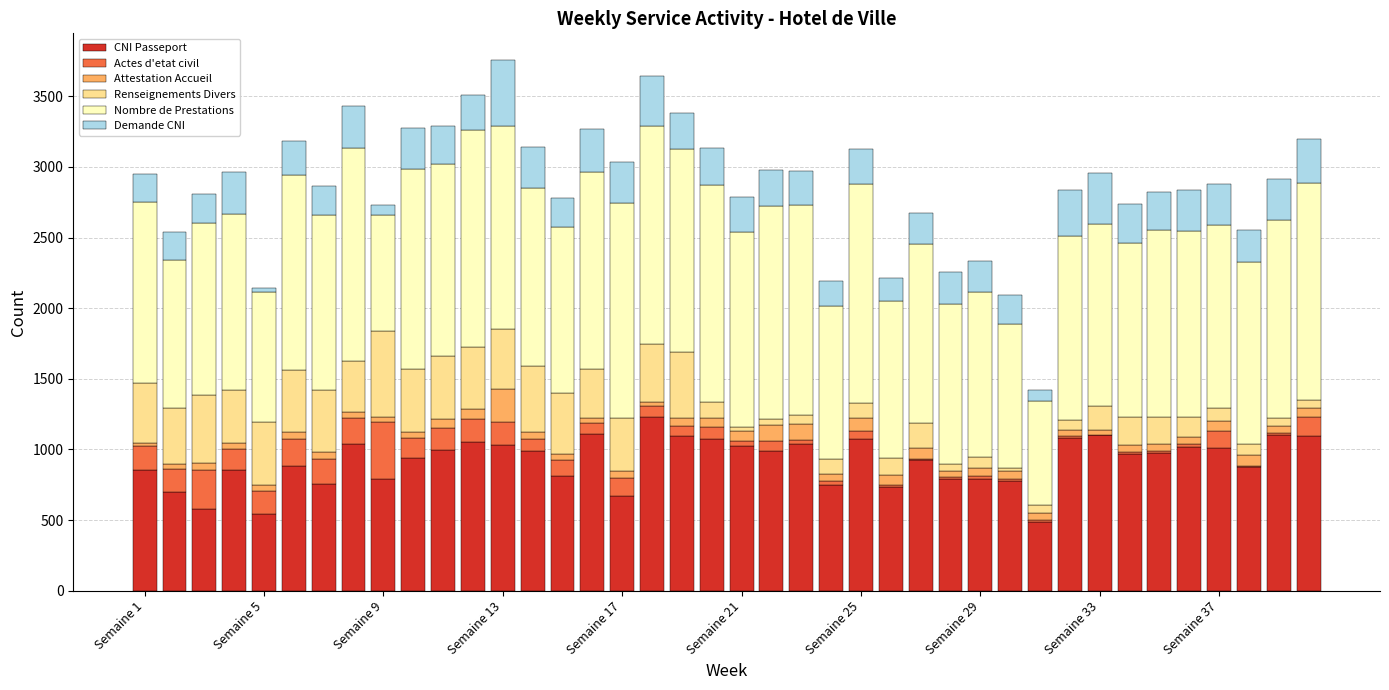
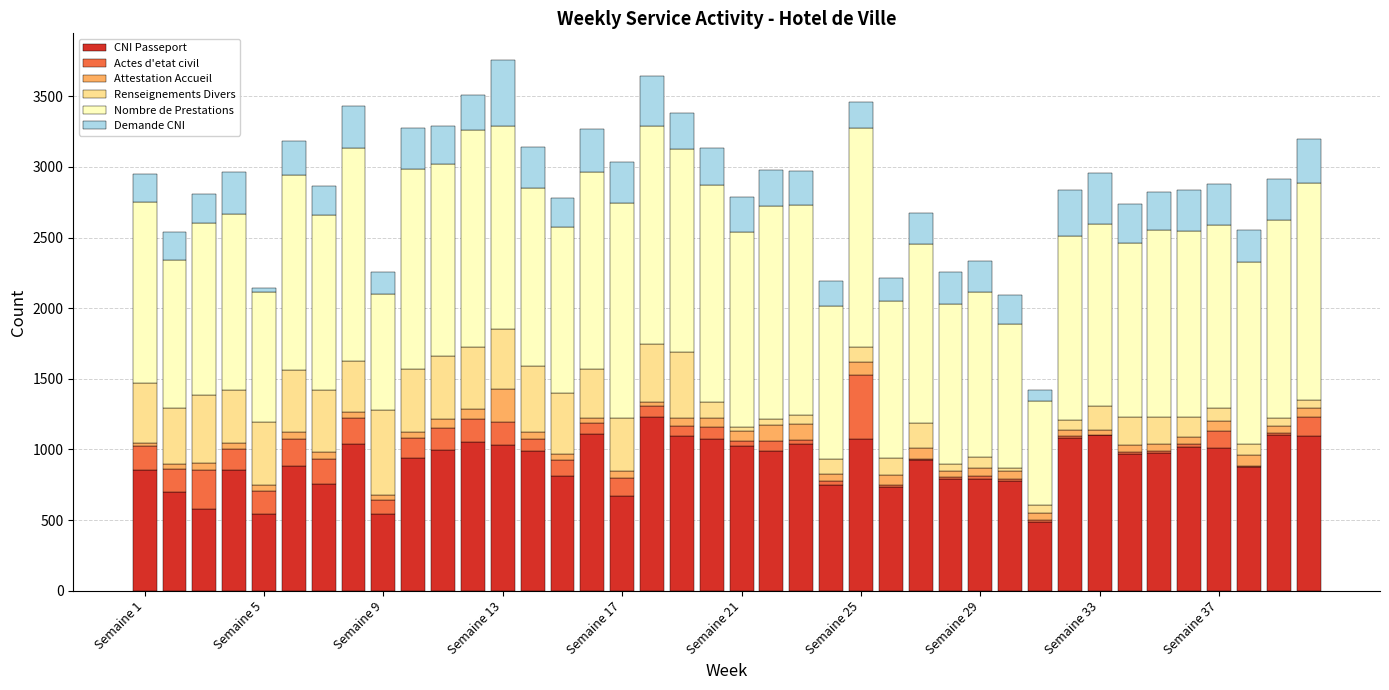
  {
    "CNI Passeport": {
      "Semaine 1": 850,
      "Semaine 5": 540,
-     "Semaine 9": 790,
+     "Semaine 9": 540,
      "Semaine 13": 1030,
      "Semaine 17": 670,
      "Semaine 21": 1020,
      "Semaine 25": 1080,
      "Semaine 29": 790,
      "Semaine 33": 1100,
      "Semaine 37": 1010
    },
    "Actes d'etat civil": {
      "Semaine 1": 170,
      "Semaine 5": 160,
-     "Semaine 9": 400,
+     "Semaine 9": 100,
      "Semaine 13": 170,
      "Semaine 17": 130,
      "Semaine 21": 40,
-     "Semaine 25": 50,
+     "Semaine 25": 450,
      "Semaine 37": 120
    },
    "Attestation Accueil": {
      "Semaine 1": 20,
      "Semaine 5": 40,
      "Semaine 9": 40,
      "Semaine 13": 230,
      "Semaine 17": 50,
      "Semaine 21": 70,
      "Semaine 25": 100,
      "Semaine 29": 60,
      "Semaine 33": 40,
      "Semaine 37": 70
    },
    "Demande CNI": {
      "Semaine 1": 190,
      "Semaine 5": 30,
-     "Semaine 9": 70,
+     "Semaine 9": 160,
      "Semaine 13": 470,
      "Semaine 17": 300,
      "Semaine 21": 250,
-     "Semaine 25": 250,
+     "Semaine 25": 190,
      "Semaine 29": 220,
      "Semaine 33": 360,
      "Semaine 37": 290
    }
  }
